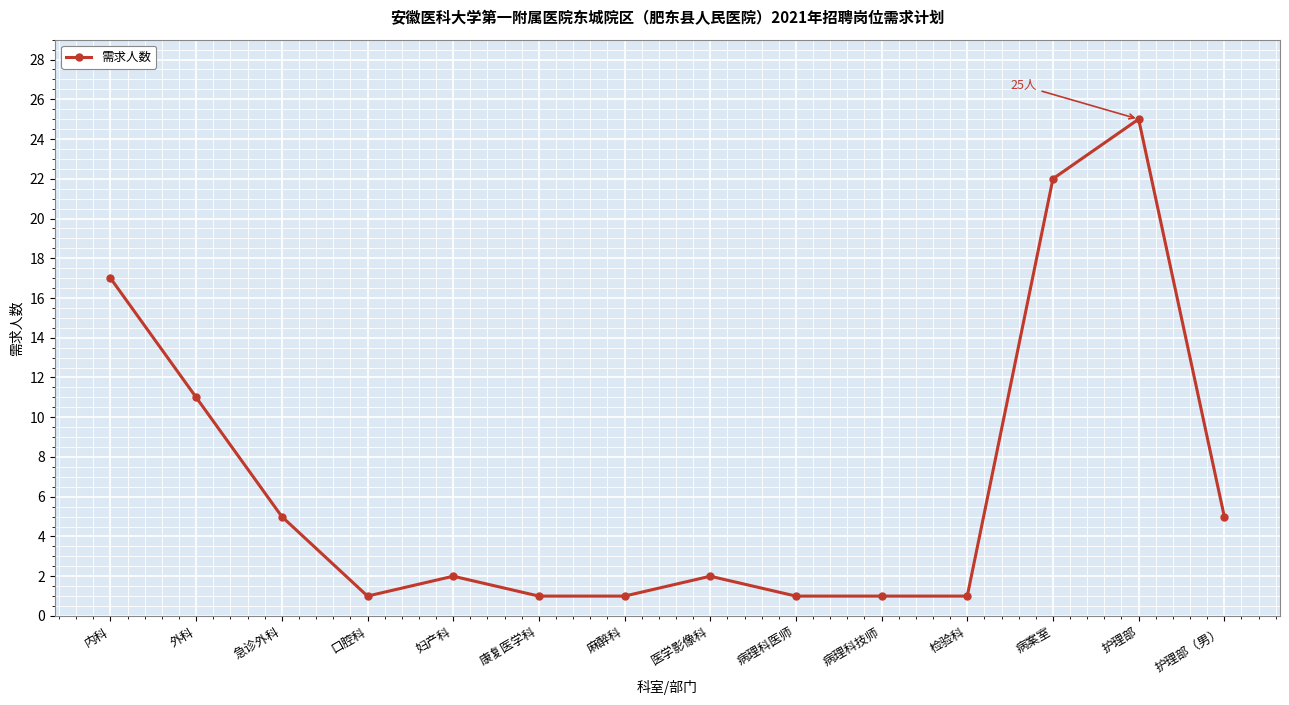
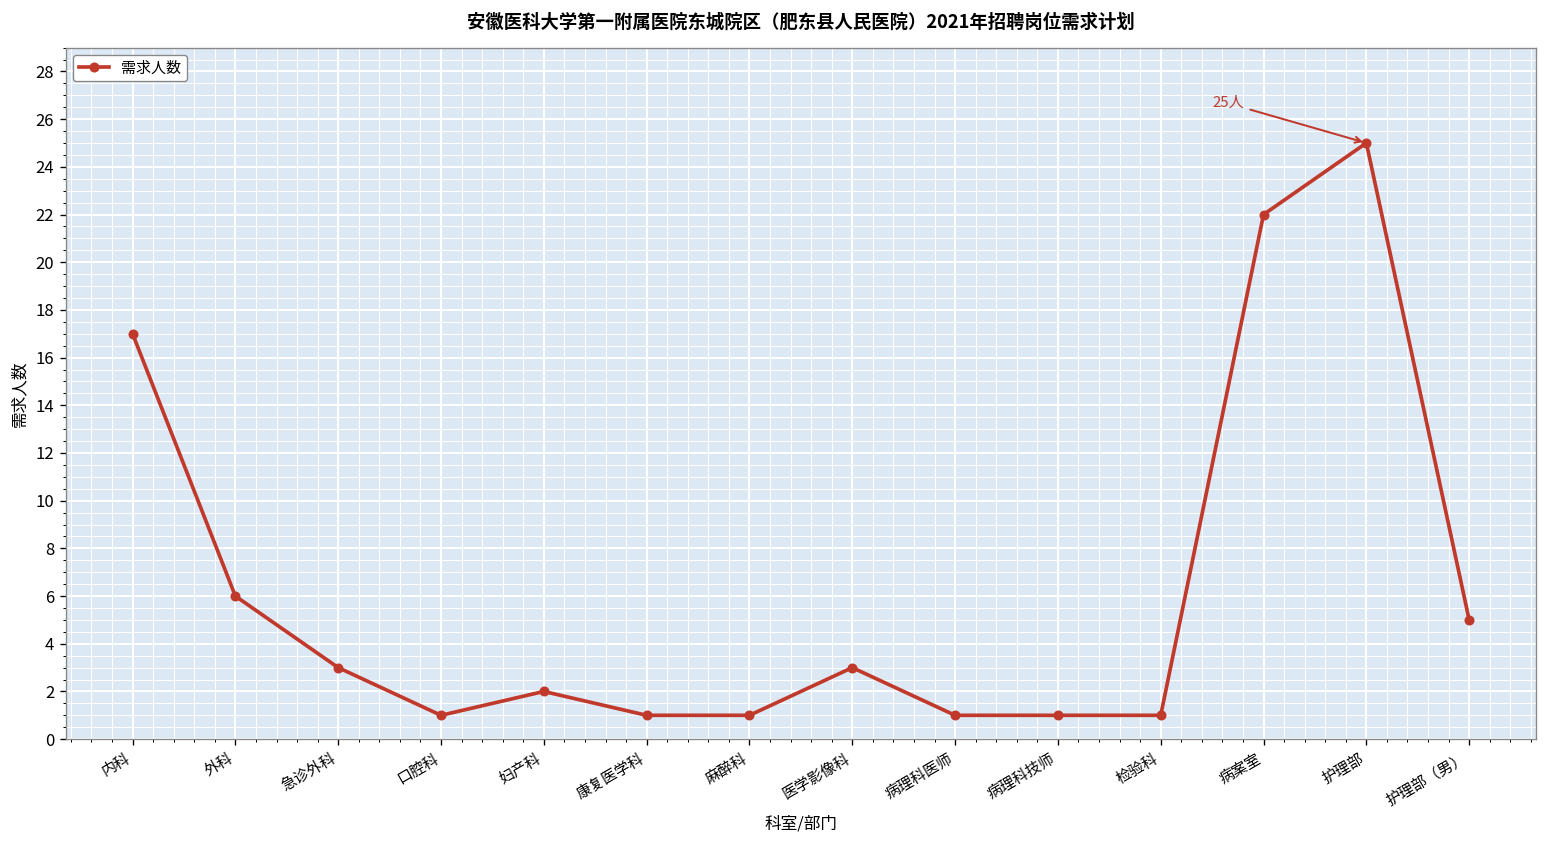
  {
    "内科": 17,
-   "外科": 11,
-   "急诊外科": 5,
+   "外科": 6,
+   "急诊外科": 3,
    "口腔科": 1,
    "妇产科": 2,
    "康复医学科": 1,
    "麻醉科": 1,
-   "医学影像科": 2,
+   "医学影像科": 3,
    "病理科医师": 1,
    "病理科技师": 1,
    "检验科": 1,
    "病案室": 22,
    "护理部（男）": 5
  }
